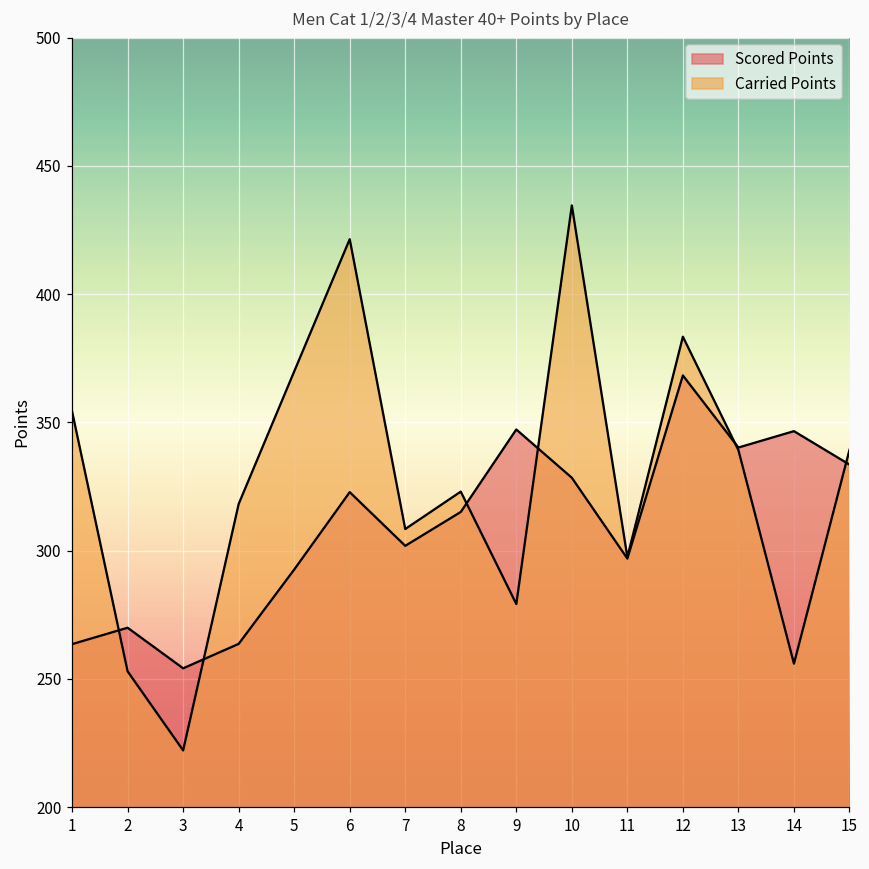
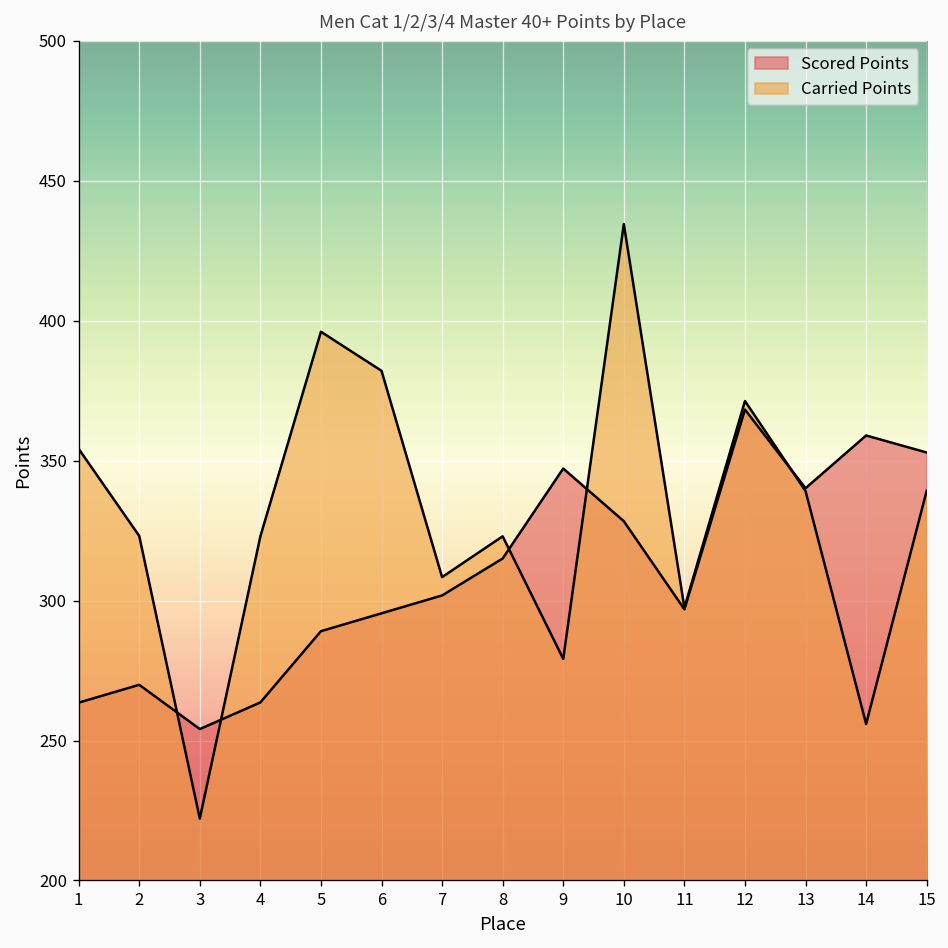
  {
    "Scored Points": {
      "1": 264,
      "2": 270,
      "3": 254,
      "4": 264,
-     "5": 293,
-     "6": 323,
+     "5": 289,
+     "6": 295,
      "7": 302,
      "8": 315,
      "9": 347,
      "10": 328,
      "12": 368,
-     "14": 347,
-     "15": 334
+     "14": 359,
+     "15": 353
    },
    "Carried Points": {
      "1": 354,
-     "2": 253,
+     "2": 323,
      "3": 222,
-     "4": 318,
-     "5": 370,
-     "6": 421,
+     "4": 323,
+     "5": 396,
+     "6": 382,
      "7": 308,
      "8": 323,
      "9": 279,
      "10": 435,
-     "12": 383,
+     "12": 371,
      "14": 256,
      "15": 339
    }
  }
